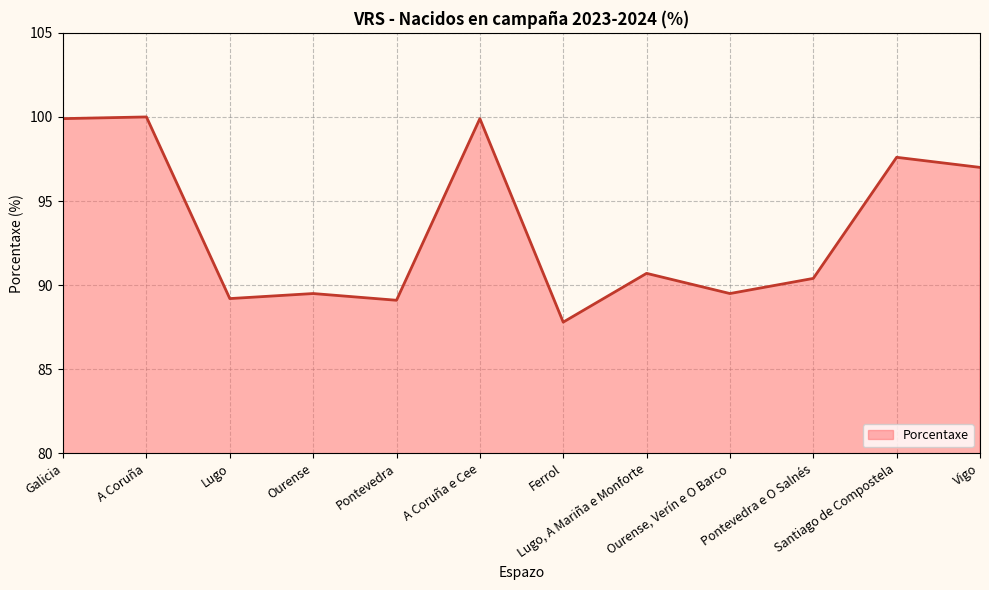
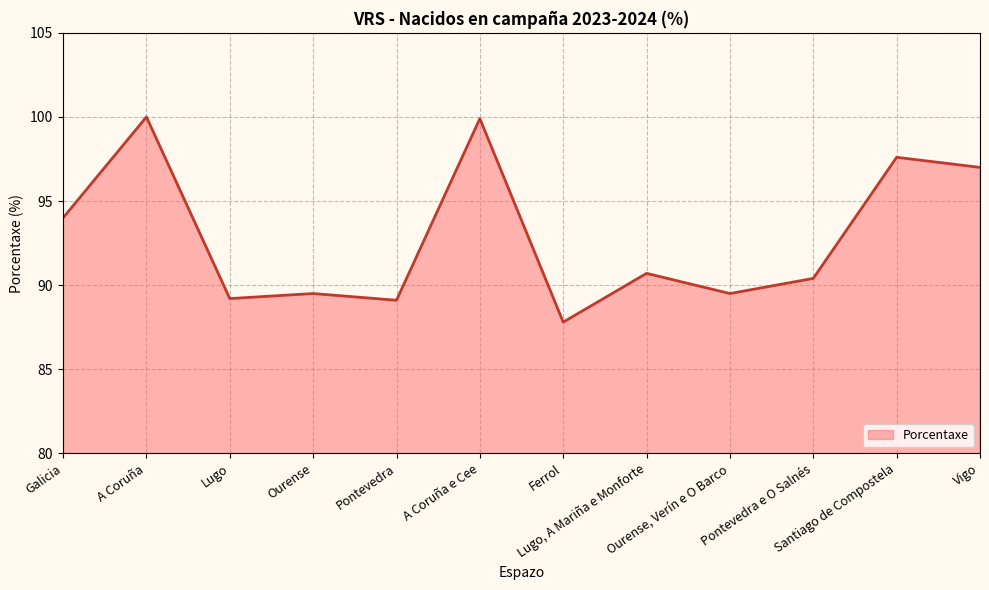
  {
-   "Galicia": 99.9,
+   "Galicia": 94.0,
    "A Coruña": 100.0,
    "Lugo": 89.2,
    "Ourense": 89.5,
    "Pontevedra": 89.1,
    "A Coruña e Cee": 99.9,
    "Ferrol": 87.8,
    "Lugo, A Mariña e Monforte": 90.7,
    "Ourense, Verín e O Barco": 89.5,
    "Pontevedra e O Salnés": 90.4,
    "Santiago de Compostela": 97.6,
    "Vigo": 97.0
  }
